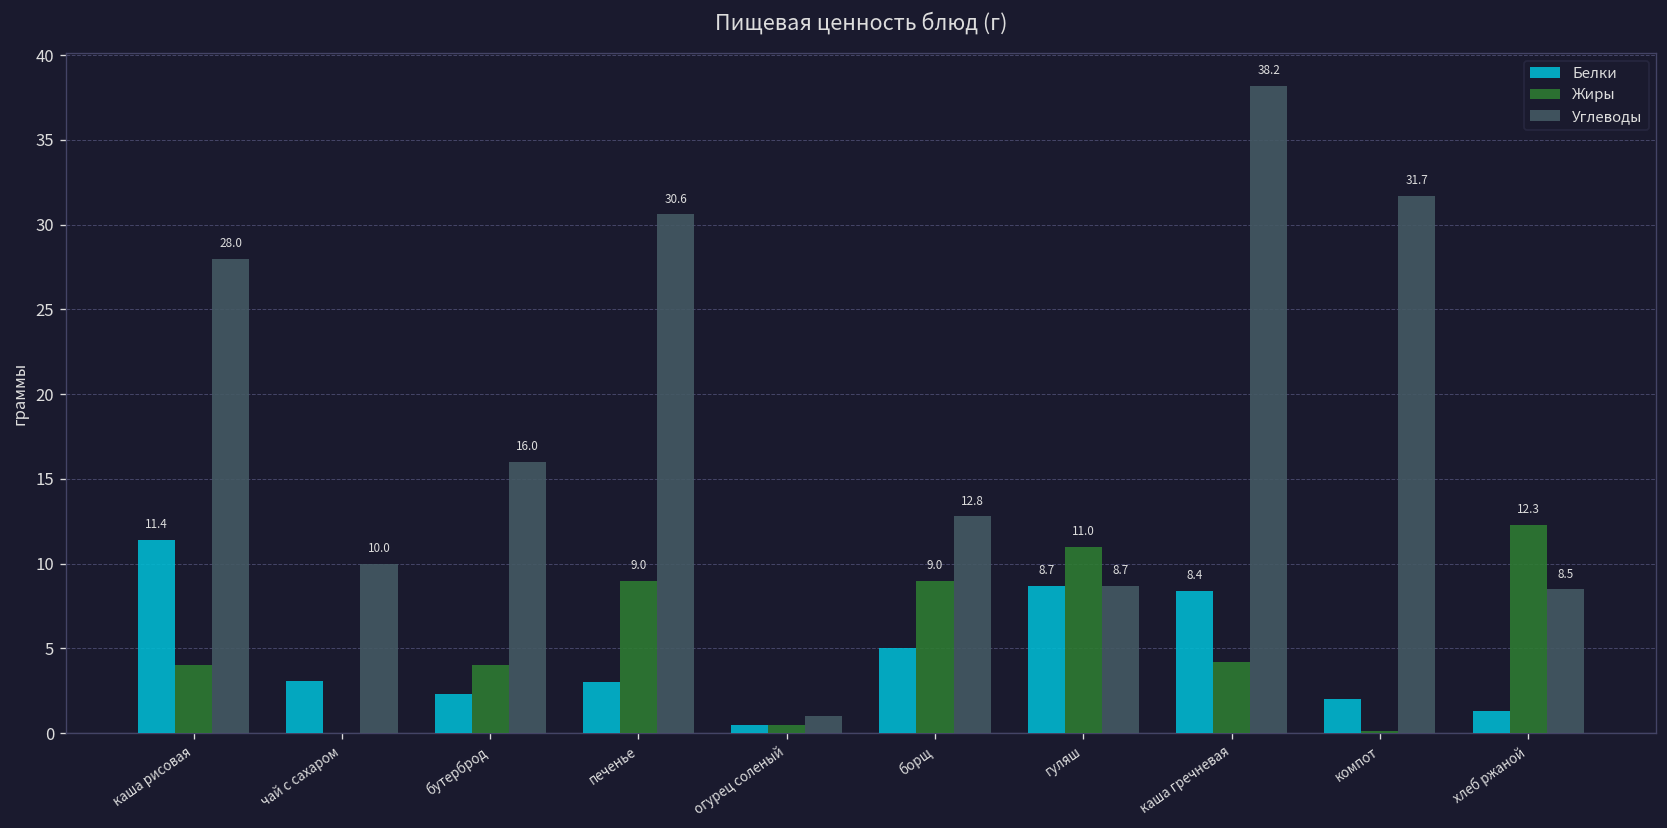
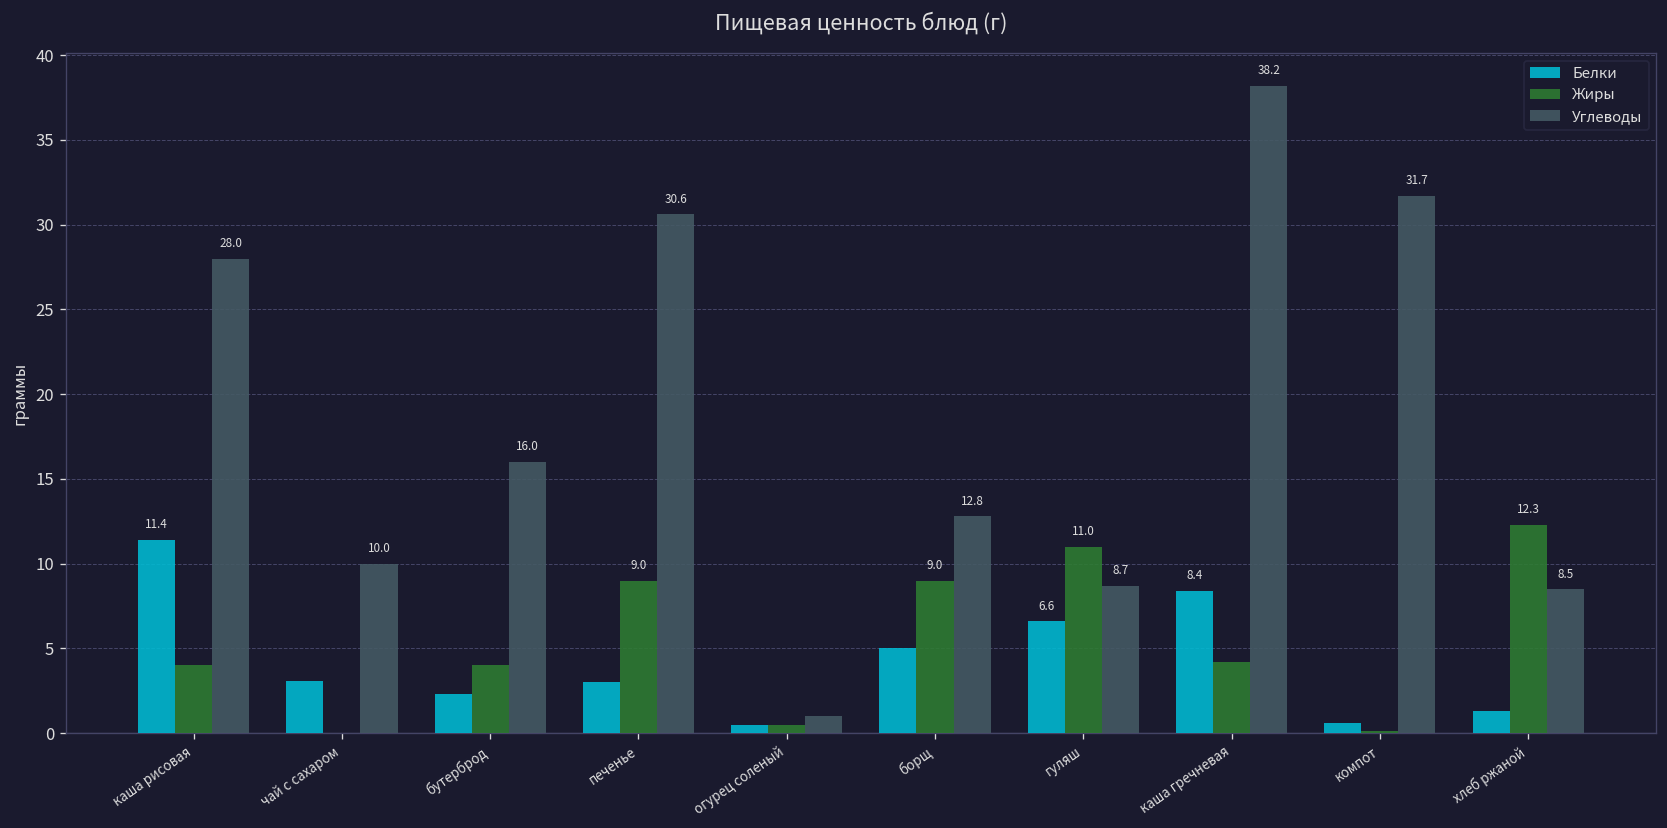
  {
    "Белки": {
      "каша рисовая": 11.4,
-     "гуляш": 8.7,
+     "гуляш": 6.6,
      "каша гречневая": 8.4,
-     "компот": 2.0
+     "компот": 0.6
    },
    "Жиры": {
      "печенье": 9.0,
      "борщ": 9.0,
      "гуляш": 11.0,
      "хлеб ржаной": 12.3
    },
    "Углеводы": {
      "каша рисовая": 28.0,
      "чай с сахаром": 10.0,
      "бутерброд": 16.0,
      "печенье": 30.6,
      "борщ": 12.8,
      "гуляш": 8.7,
      "каша гречневая": 38.2,
      "компот": 31.7,
      "хлеб ржаной": 8.5
    }
  }
